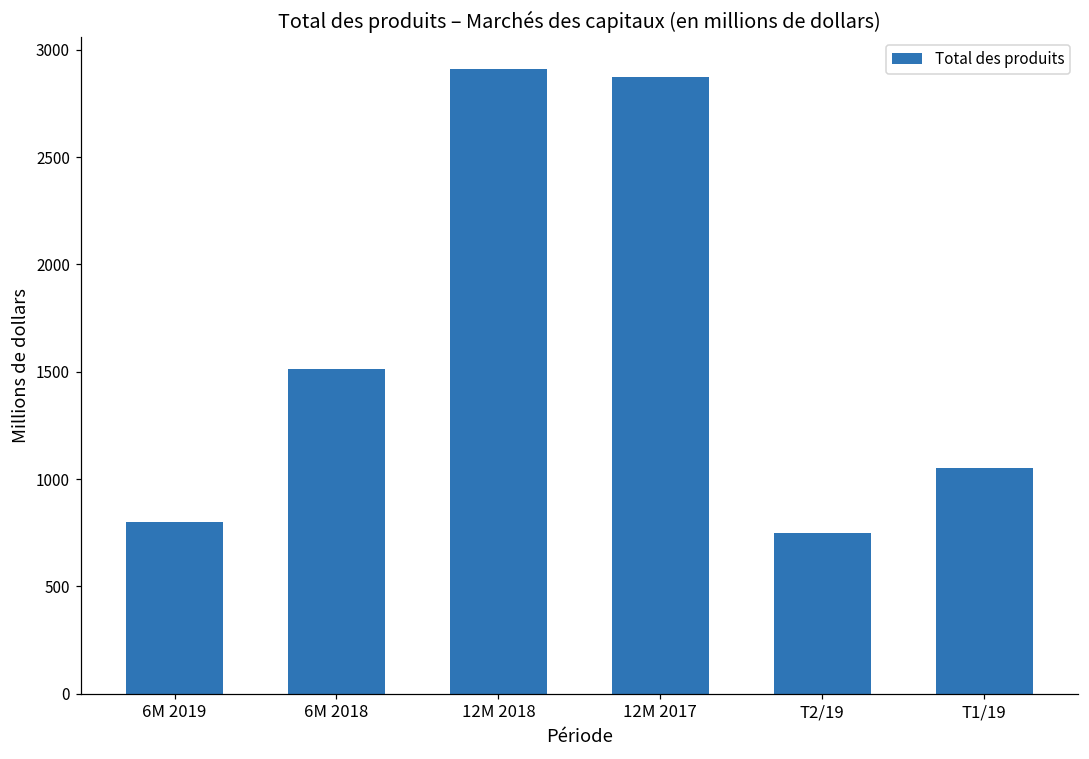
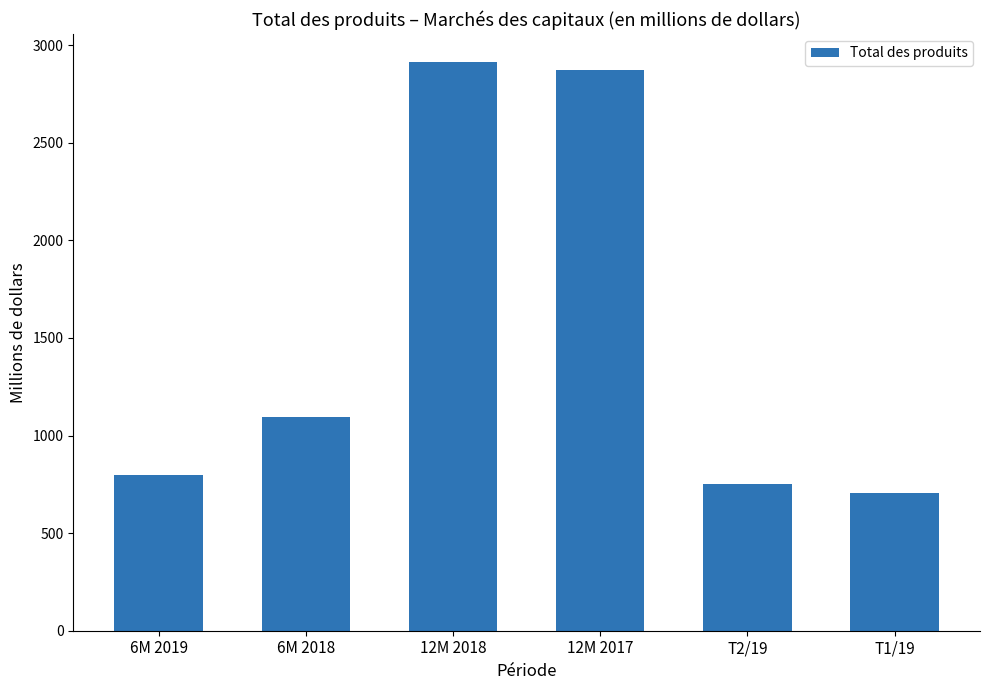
  {
    "6M 2019": 800,
-   "6M 2018": 1510,
+   "6M 2018": 1100,
    "12M 2018": 2910,
    "12M 2017": 2870,
    "T2/19": 750,
-   "T1/19": 1050
+   "T1/19": 710
  }
